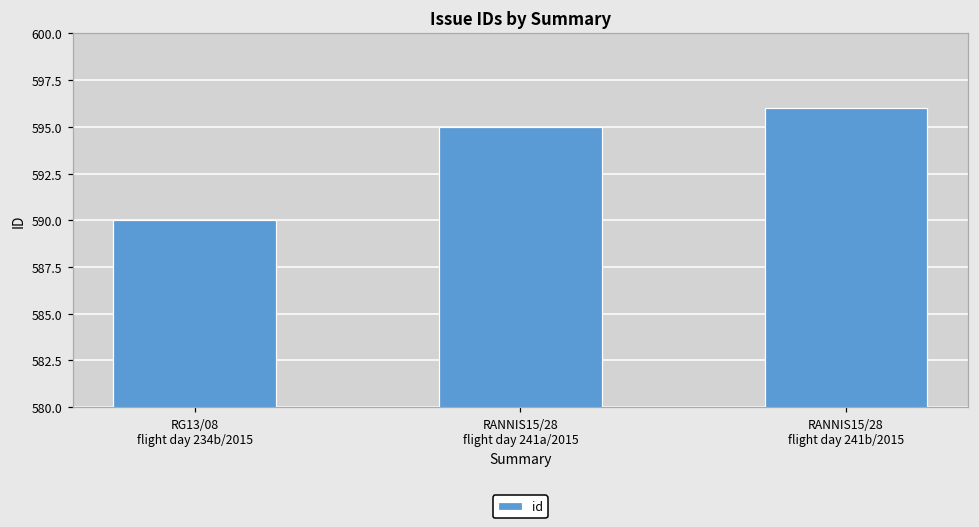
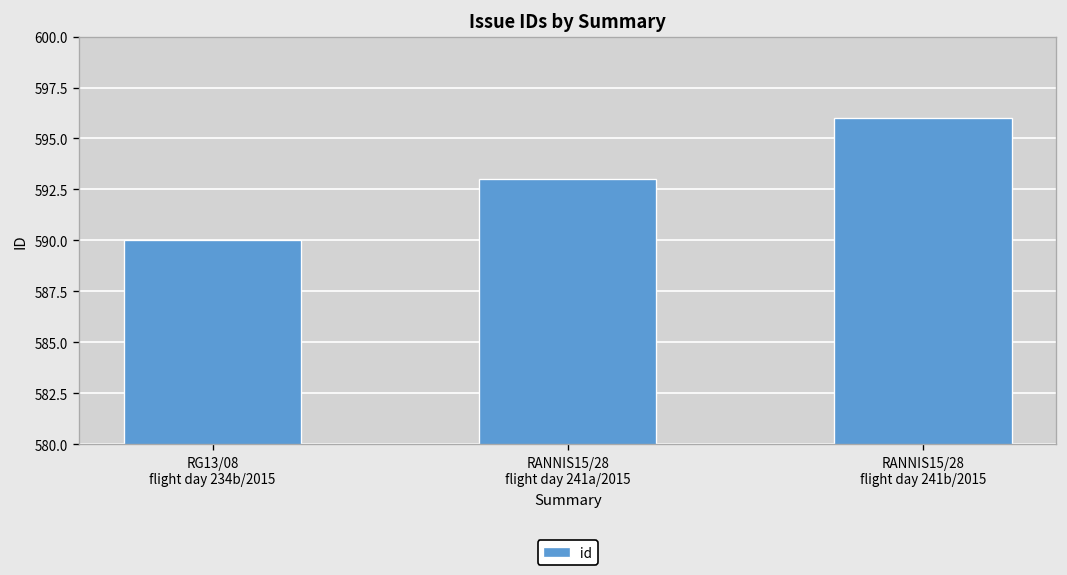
  {
    "RG13/08 flight day 234b/2015": 590,
-   "RANNIS15/28 flight day 241a/2015": 595,
+   "RANNIS15/28 flight day 241a/2015": 593,
    "RANNIS15/28 flight day 241b/2015": 596
  }
